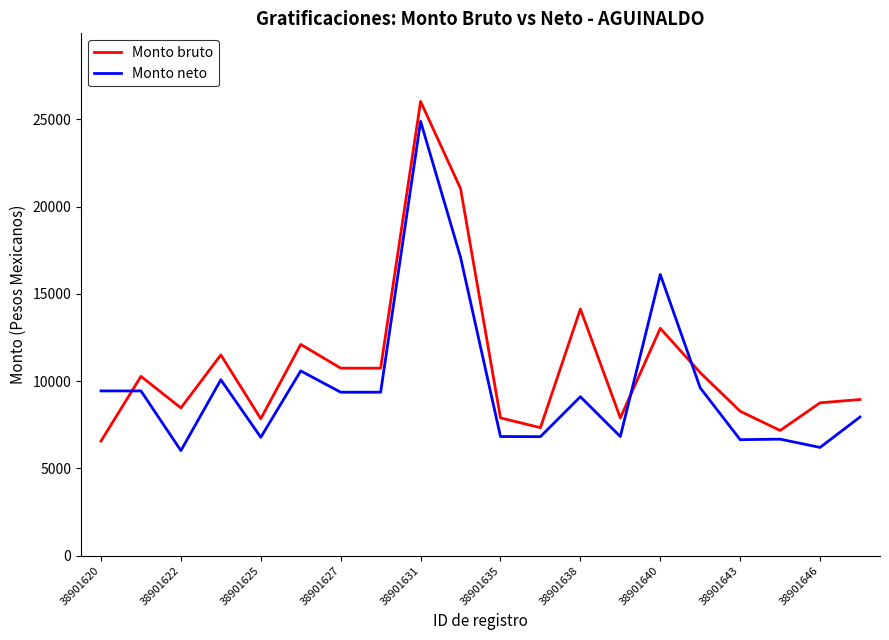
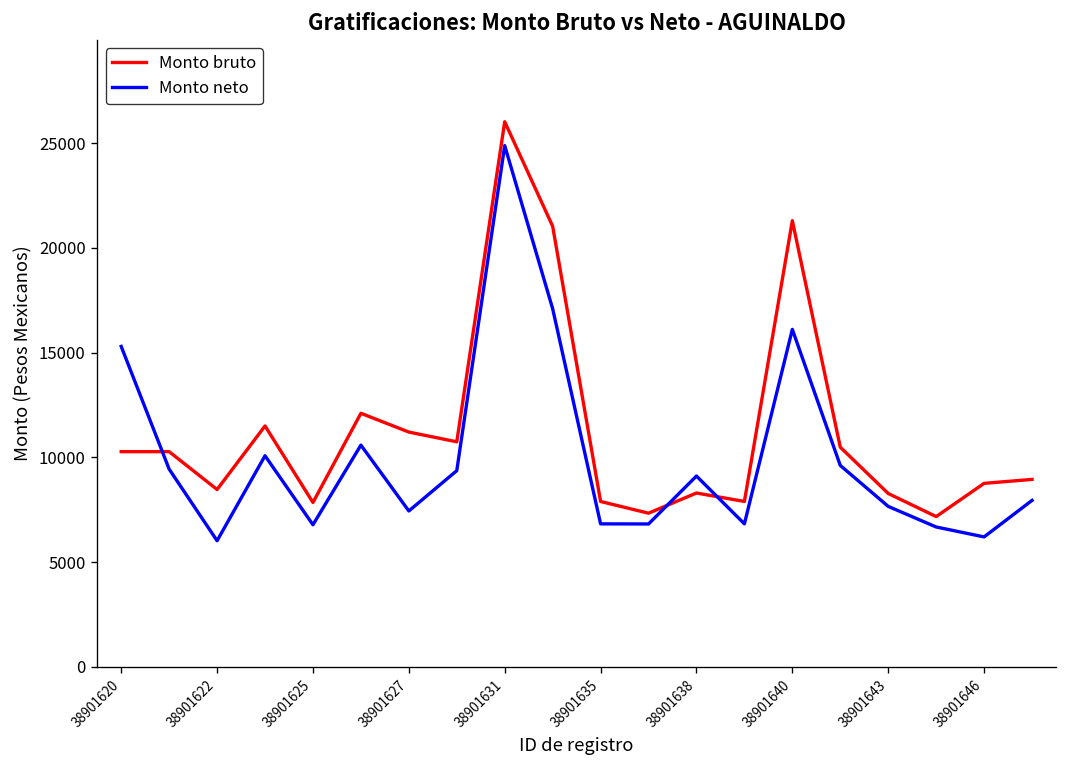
  {
    "Monto bruto": {
-     "38901620": 6600,
+     "38901620": 10300,
      "38901622": 8500,
      "38901625": 7800,
-     "38901627": 10700,
+     "38901627": 11200,
      "38901631": 26000,
      "38901635": 7900,
-     "38901638": 14100,
-     "38901640": 13000,
+     "38901638": 8300,
+     "38901640": 21300,
      "38901643": 8300,
      "38901646": 8800
    },
    "Monto neto": {
-     "38901620": 9400,
+     "38901620": 15300,
      "38901622": 6000,
      "38901625": 6800,
-     "38901627": 9400,
+     "38901627": 7400,
      "38901631": 24900,
      "38901635": 6800,
      "38901638": 9100,
      "38901640": 16100,
-     "38901643": 6600,
+     "38901643": 7700,
      "38901646": 6200
    }
  }
